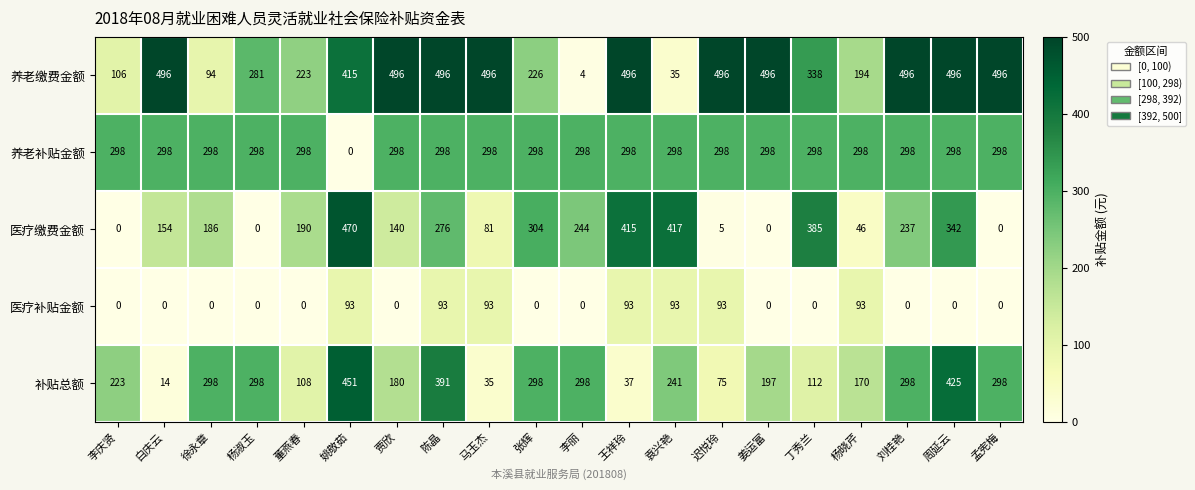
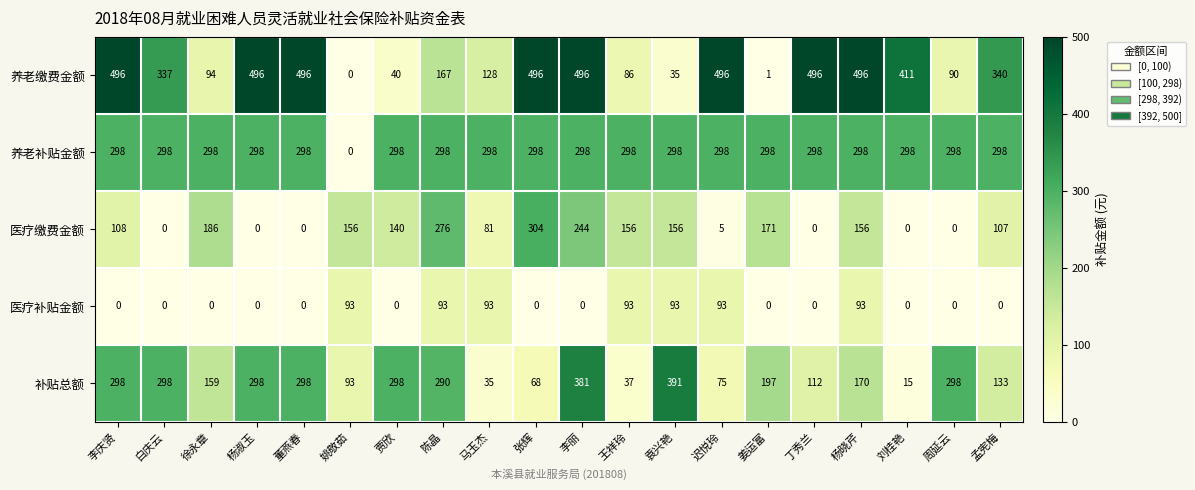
  {
    "养老缴费金额": {
-     "李庆贤": 106,
-     "白庆云": 496,
+     "李庆贤": 496,
+     "白庆云": 337,
      "徐永章": 94,
-     "杨淑玉": 281,
-     "董燕春": 223,
-     "姚敬茹": 415,
-     "贾欣": 496,
-     "陈晶": 496,
-     "马玉杰": 496,
-     "张辉": 226,
-     "李丽": 4,
-     "王祥玲": 496,
+     "杨淑玉": 496,
+     "董燕春": 496,
+     "姚敬茹": 0,
+     "贾欣": 40,
+     "陈晶": 167,
+     "马玉杰": 128,
+     "张辉": 496,
+     "李丽": 496,
+     "王祥玲": 86,
      "袁兴艳": 35,
      "迟悦玲": 496,
-     "姜运富": 496,
-     "丁秀兰": 338,
-     "杨晓芹": 194,
-     "刘桂艳": 496,
-     "周延云": 496,
-     "孟宪梅": 496
+     "姜运富": 1,
+     "丁秀兰": 496,
+     "杨晓芹": 496,
+     "刘桂艳": 411,
+     "周延云": 90,
+     "孟宪梅": 340
    },
    "养老补贴金额": {
      "李庆贤": 298,
      "白庆云": 298,
      "徐永章": 298,
      "杨淑玉": 298,
      "董燕春": 298,
      "姚敬茹": 0,
      "贾欣": 298,
      "陈晶": 298,
      "马玉杰": 298,
      "张辉": 298,
      "李丽": 298,
      "王祥玲": 298,
      "袁兴艳": 298,
      "迟悦玲": 298,
      "姜运富": 298,
      "丁秀兰": 298,
      "杨晓芹": 298,
      "刘桂艳": 298,
      "周延云": 298,
      "孟宪梅": 298
    },
    "医疗缴费金额": {
-     "李庆贤": 0,
-     "白庆云": 154,
+     "李庆贤": 108,
+     "白庆云": 0,
      "徐永章": 186,
      "杨淑玉": 0,
-     "董燕春": 190,
-     "姚敬茹": 470,
+     "董燕春": 0,
+     "姚敬茹": 156,
      "贾欣": 140,
      "陈晶": 276,
      "马玉杰": 81,
      "张辉": 304,
      "李丽": 244,
-     "王祥玲": 415,
-     "袁兴艳": 417,
+     "王祥玲": 156,
+     "袁兴艳": 156,
      "迟悦玲": 5,
-     "姜运富": 0,
-     "丁秀兰": 385,
-     "杨晓芹": 46,
-     "刘桂艳": 237,
-     "周延云": 342,
-     "孟宪梅": 0
+     "姜运富": 171,
+     "丁秀兰": 0,
+     "杨晓芹": 156,
+     "刘桂艳": 0,
+     "周延云": 0,
+     "孟宪梅": 107
    },
    "医疗补贴金额": {
      "李庆贤": 0,
      "白庆云": 0,
      "徐永章": 0,
      "杨淑玉": 0,
      "董燕春": 0,
      "姚敬茹": 93,
      "贾欣": 0,
      "陈晶": 93,
      "马玉杰": 93,
      "张辉": 0,
      "李丽": 0,
      "王祥玲": 93,
      "袁兴艳": 93,
      "迟悦玲": 93,
      "姜运富": 0,
      "丁秀兰": 0,
      "杨晓芹": 93,
      "刘桂艳": 0,
      "周延云": 0,
      "孟宪梅": 0
    },
    "补贴总额": {
-     "李庆贤": 223,
-     "白庆云": 14,
-     "徐永章": 298,
+     "李庆贤": 298,
+     "白庆云": 298,
+     "徐永章": 159,
      "杨淑玉": 298,
-     "董燕春": 108,
-     "姚敬茹": 451,
-     "贾欣": 180,
-     "陈晶": 391,
+     "董燕春": 298,
+     "姚敬茹": 93,
+     "贾欣": 298,
+     "陈晶": 290,
      "马玉杰": 35,
-     "张辉": 298,
-     "李丽": 298,
+     "张辉": 68,
+     "李丽": 381,
      "王祥玲": 37,
-     "袁兴艳": 241,
+     "袁兴艳": 391,
      "迟悦玲": 75,
      "姜运富": 197,
      "丁秀兰": 112,
      "杨晓芹": 170,
-     "刘桂艳": 298,
-     "周延云": 425,
-     "孟宪梅": 298
+     "刘桂艳": 15,
+     "周延云": 298,
+     "孟宪梅": 133
    }
  }
